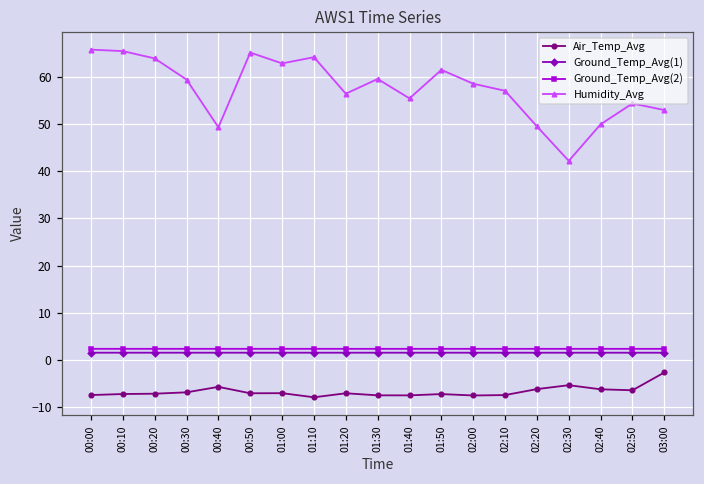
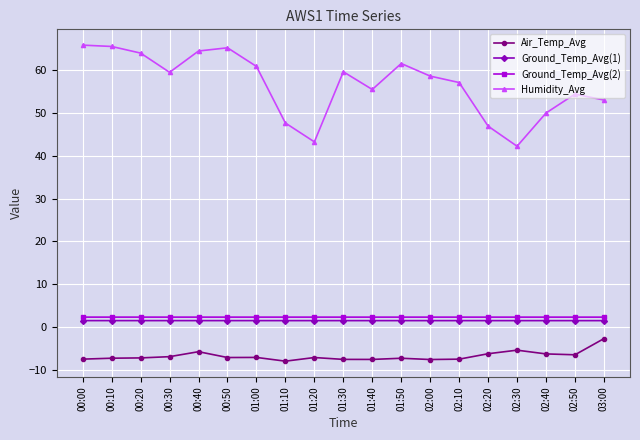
  {
    "Humidity_Avg": {
      "00:00": 66,
      "00:10": 66,
      "00:20": 64,
      "00:30": 59,
-     "00:40": 49,
+     "00:40": 64,
      "00:50": 65,
-     "01:00": 63,
-     "01:10": 64,
-     "01:20": 56,
+     "01:00": 61,
+     "01:10": 48,
+     "01:20": 43,
      "01:30": 60,
      "01:40": 55,
      "01:50": 62,
      "02:00": 59,
      "02:10": 57,
-     "02:20": 50,
+     "02:20": 47,
      "02:30": 42,
      "02:40": 50,
      "03:00": 53
    }
  }
